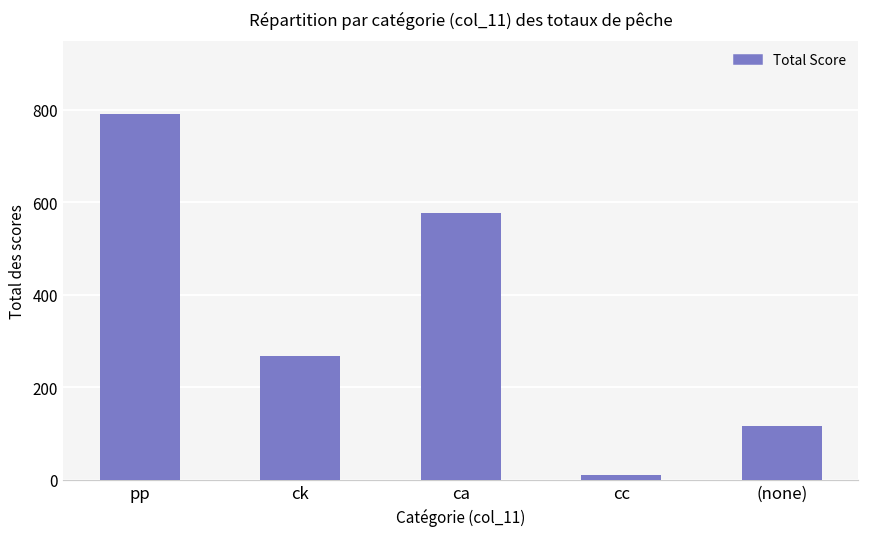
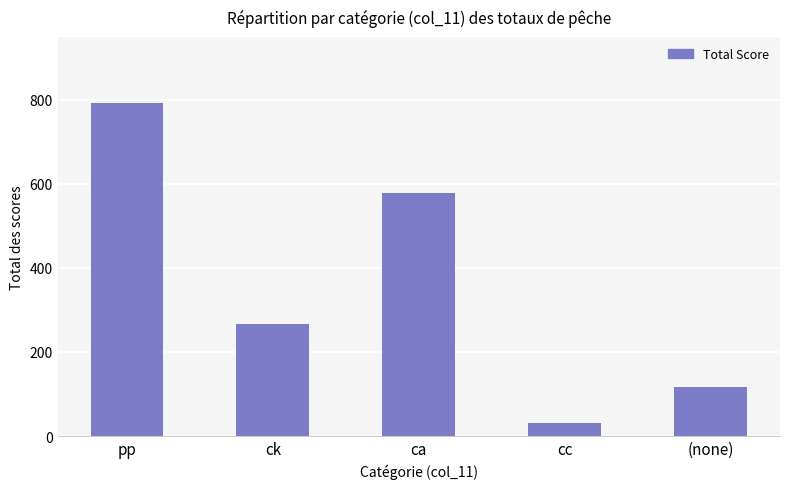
  {
    "pp": 790,
    "ck": 270,
    "ca": 580,
-   "cc": 10,
+   "cc": 30,
    "(none)": 120
  }
